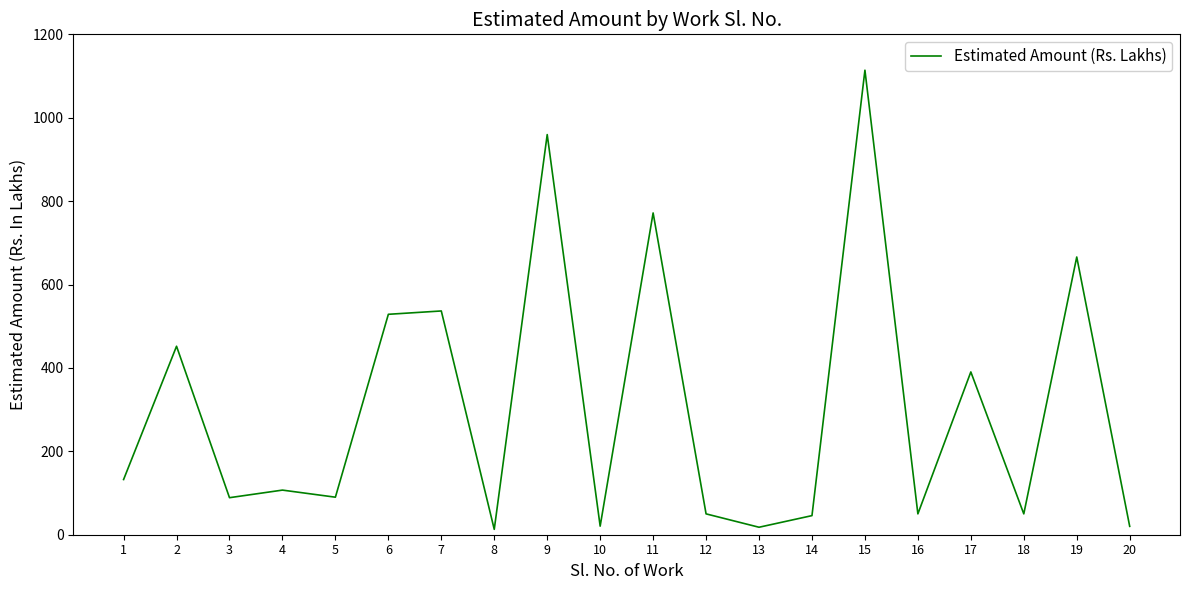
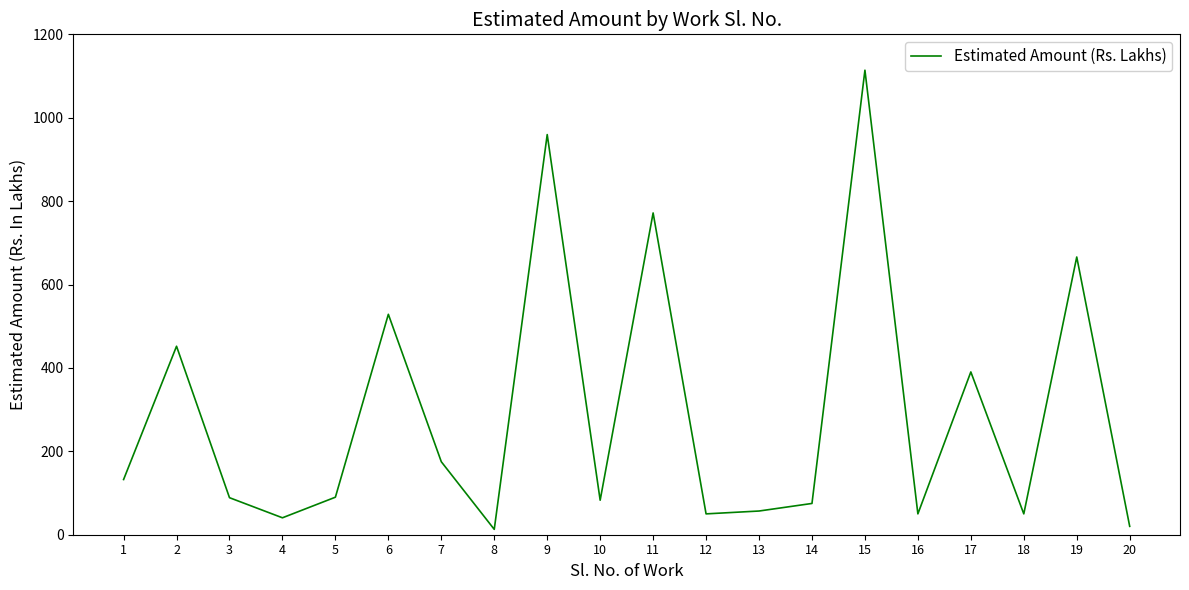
  {
    "1": 130,
    "2": 450,
    "3": 90,
-   "4": 110,
+   "4": 40,
    "5": 90,
    "6": 530,
-   "7": 540,
+   "7": 180,
    "8": 10,
    "9": 960,
-   "10": 20,
+   "10": 80,
    "11": 770,
    "12": 50,
-   "13": 20,
-   "14": 50,
+   "13": 60,
+   "14": 80,
    "15": 1110,
    "16": 50,
    "17": 390,
    "18": 50,
    "19": 670,
    "20": 20
  }
